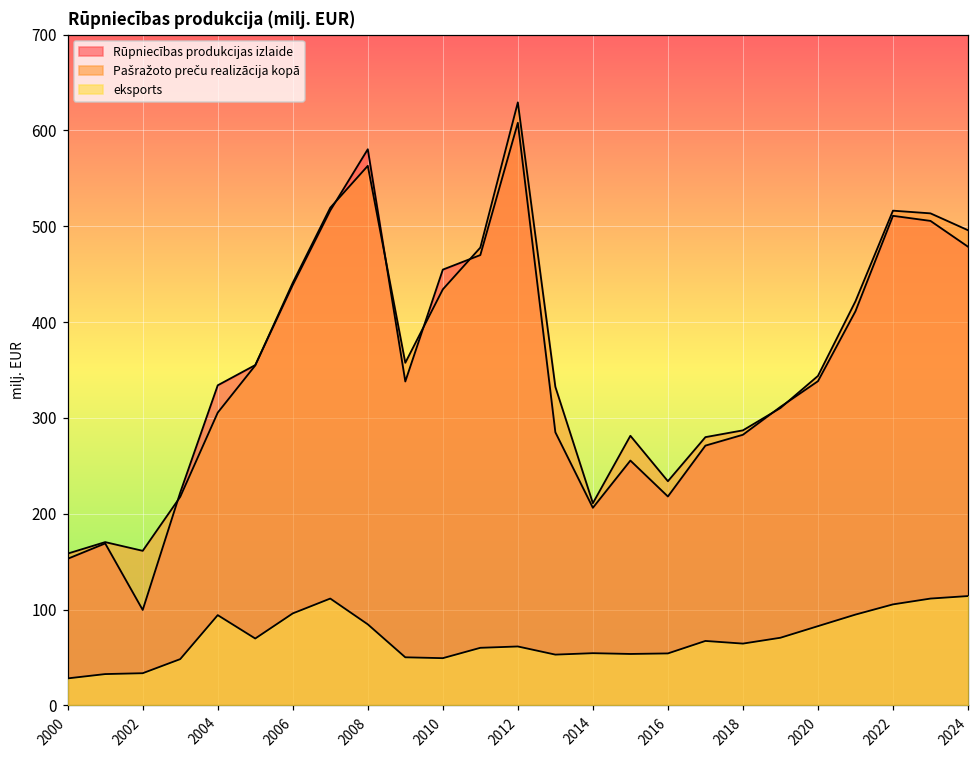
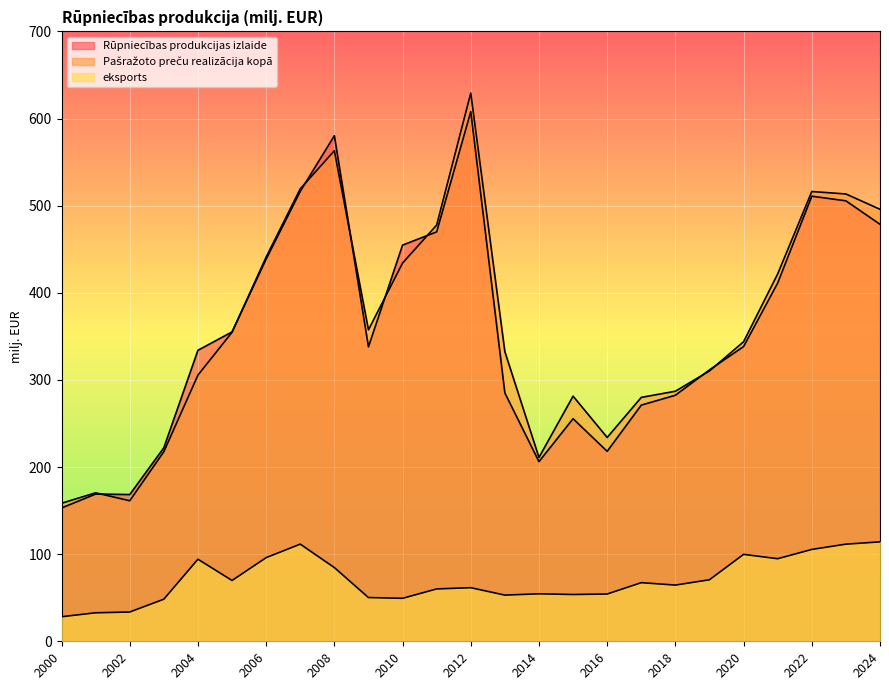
  {
    "Rūpniecības produkcijas izlaide": {
      "2000": 150,
-     "2002": 100,
+     "2002": 170,
      "2004": 330,
      "2008": 580,
      "2010": 450,
      "2012": 610,
      "2014": 210,
      "2016": 220,
      "2018": 280,
      "2020": 340,
      "2022": 510,
      "2024": 480
    },
    "Pašražoto preču realizācija kopā": {
      "2000": 160,
      "2002": 160,
      "2004": 310,
      "2008": 560,
      "2010": 430,
      "2012": 630,
      "2014": 210,
      "2016": 230,
      "2018": 290,
      "2020": 340,
      "2022": 520,
      "2024": 500
    },
    "eksports": {
      "2000": 30,
      "2002": 30,
      "2004": 90,
      "2006": 100,
      "2008": 80,
      "2010": 50,
      "2012": 60,
      "2014": 50,
      "2016": 50,
      "2018": 60,
-     "2020": 80,
+     "2020": 100,
      "2022": 110,
      "2024": 110
    }
  }
